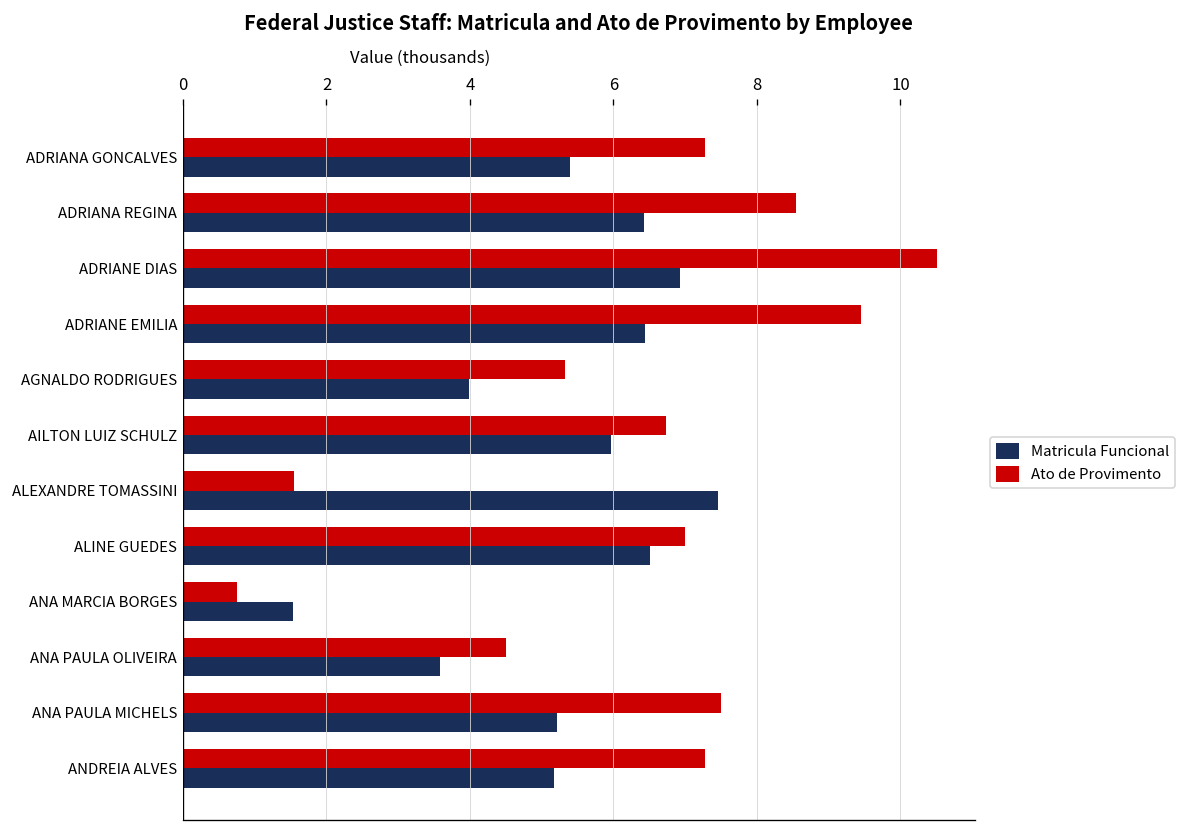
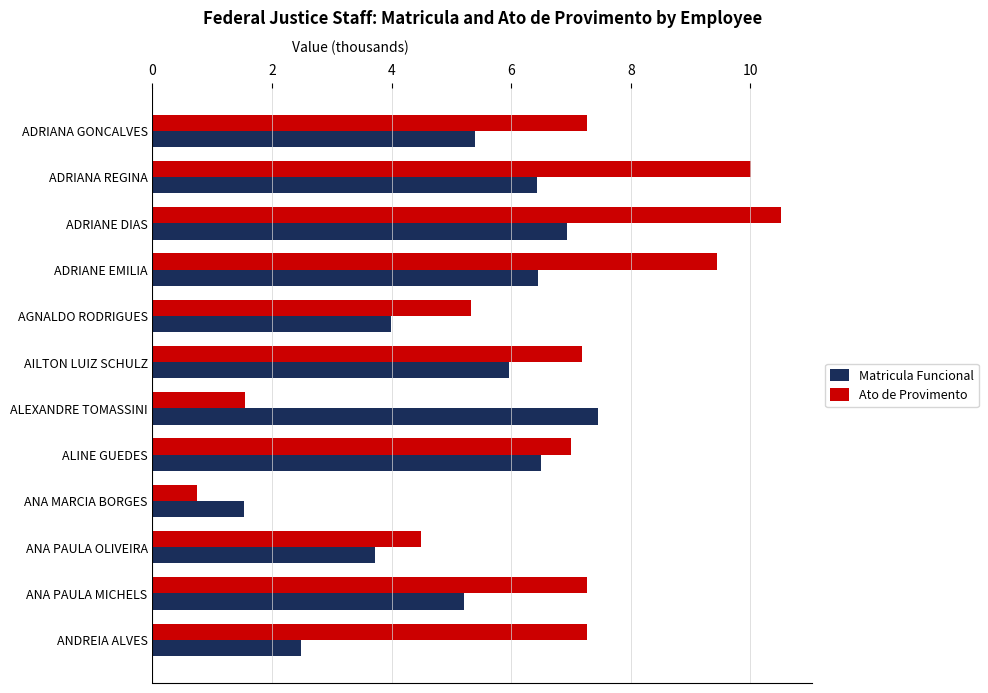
  {
    "Matricula Funcional": {
      "ADRIANA GONCALVES": 5.4,
      "ADRIANA REGINA": 6.4,
      "ADRIANE DIAS": 6.9,
      "ADRIANE EMILIA": 6.4,
      "AGNALDO RODRIGUES": 4.0,
      "AILTON LUIZ SCHULZ": 6.0,
      "ALEXANDRE TOMASSINI": 7.5,
      "ALINE GUEDES": 6.5,
      "ANA MARCIA BORGES": 1.5,
-     "ANA PAULA OLIVEIRA": 3.6,
+     "ANA PAULA OLIVEIRA": 3.7,
      "ANA PAULA MICHELS": 5.2,
-     "ANDREIA ALVES": 5.2
+     "ANDREIA ALVES": 2.5
    },
    "Ato de Provimento": {
      "ADRIANA GONCALVES": 7.3,
-     "ADRIANA REGINA": 8.5,
+     "ADRIANA REGINA": 10.0,
      "ADRIANE DIAS": 10.5,
      "ADRIANE EMILIA": 9.4,
      "AGNALDO RODRIGUES": 5.3,
-     "AILTON LUIZ SCHULZ": 6.7,
+     "AILTON LUIZ SCHULZ": 7.2,
      "ALEXANDRE TOMASSINI": 1.5,
      "ALINE GUEDES": 7.0,
      "ANA MARCIA BORGES": 0.7,
      "ANA PAULA OLIVEIRA": 4.5,
-     "ANA PAULA MICHELS": 7.5,
+     "ANA PAULA MICHELS": 7.3,
      "ANDREIA ALVES": 7.3
    }
  }
